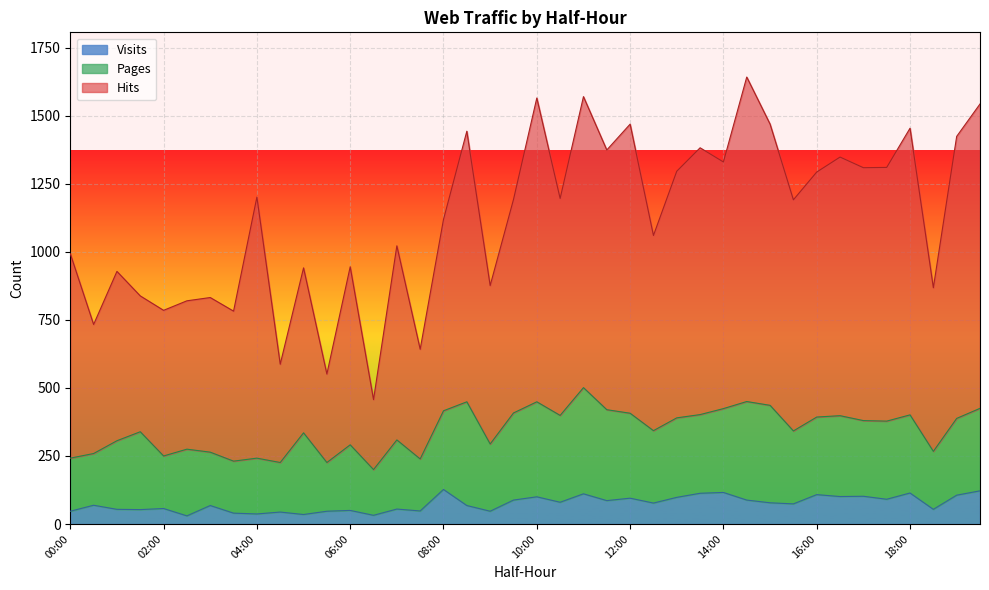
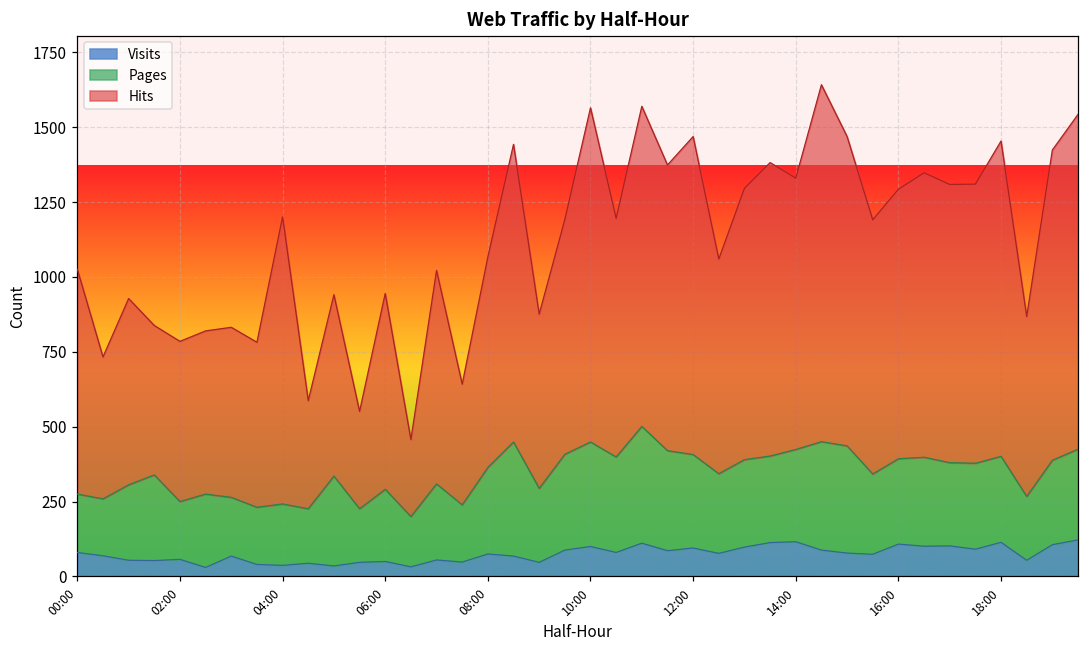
  {
    "Visits": {
-     "00:00": 50,
+     "00:00": 80,
      "02:00": 60,
      "04:00": 40,
      "06:00": 50,
-     "08:00": 130,
+     "08:00": 80,
      "10:00": 100,
      "12:00": 100,
      "14:00": 120,
      "16:00": 110,
      "18:00": 110
    },
    "Pages": {
      "00:00": 200,
      "02:00": 190,
      "04:00": 210,
      "06:00": 240,
      "08:00": 290,
      "10:00": 350,
      "12:00": 310,
      "14:00": 310,
      "16:00": 290,
      "18:00": 290
    },
    "Hits": {
      "00:00": 750,
      "02:00": 540,
      "04:00": 960,
      "06:00": 650,
      "08:00": 700,
      "10:00": 1120,
      "12:00": 1060,
      "14:00": 910,
      "16:00": 900,
      "18:00": 1050
    }
  }
